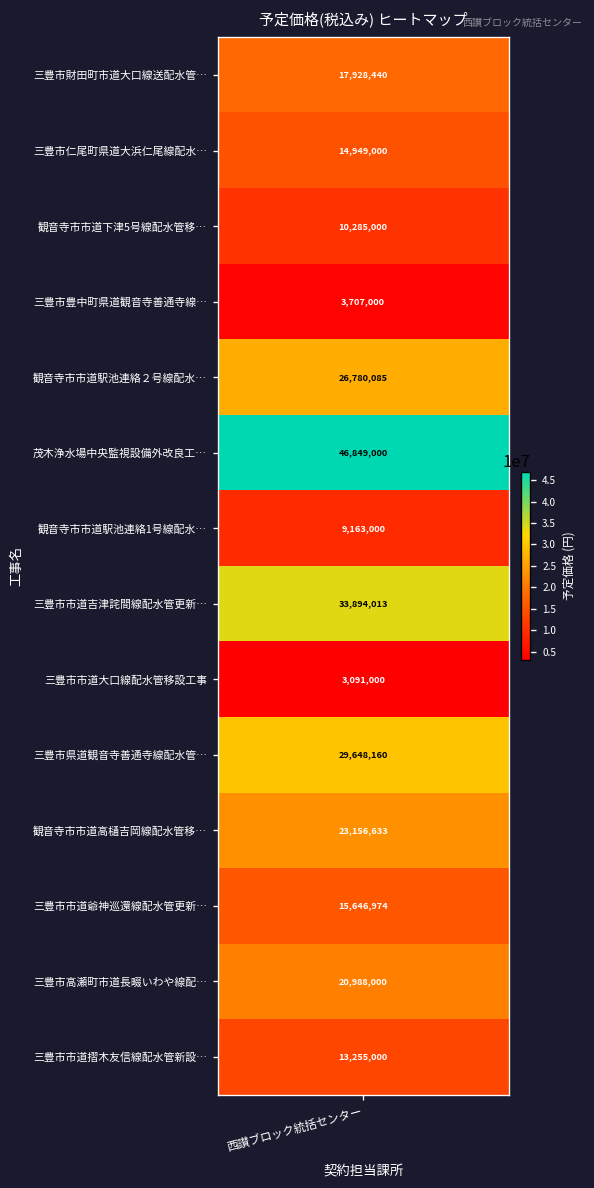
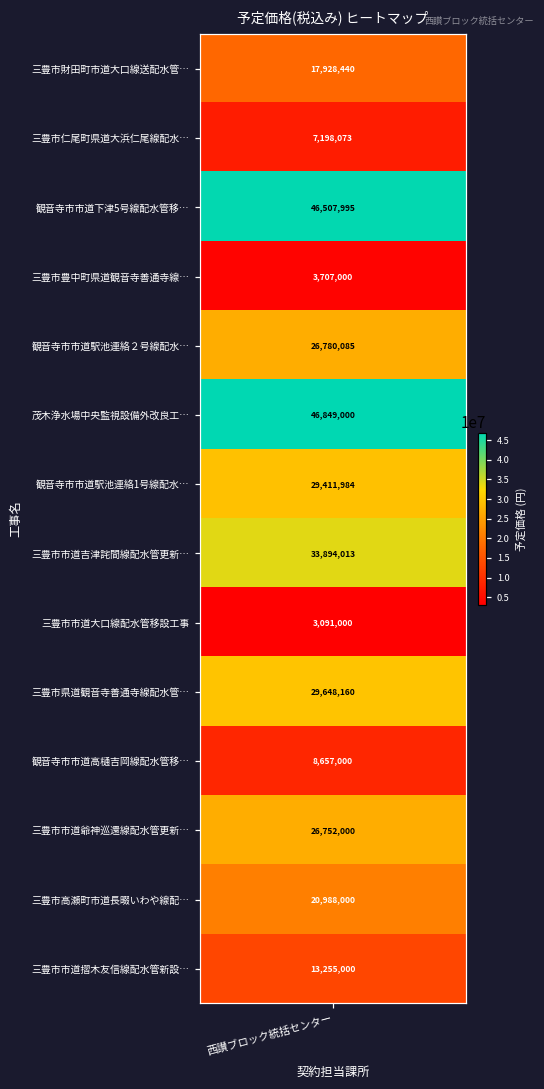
  {
    "三豊市財田町市道大口線送配水管…": {
      "西讃ブロック統括センター": "17,928,440"
    },
    "三豊市仁尾町県道大浜仁尾線配水…": {
-     "西讃ブロック統括センター": "14,949,000"
+     "西讃ブロック統括センター": "7,198,073"
    },
    "観音寺市市道下津5号線配水管移…": {
-     "西讃ブロック統括センター": "10,285,000"
+     "西讃ブロック統括センター": "46,507,995"
    },
    "三豊市豊中町県道観音寺善通寺線…": {
      "西讃ブロック統括センター": "3,707,000"
    },
    "観音寺市市道駅池連絡２号線配水…": {
      "西讃ブロック統括センター": "26,780,085"
    },
    "茂木浄水場中央監視設備外改良工…": {
      "西讃ブロック統括センター": "46,849,000"
    },
    "観音寺市市道駅池連絡1号線配水…": {
-     "西讃ブロック統括センター": "9,163,000"
+     "西讃ブロック統括センター": "29,411,984"
    },
    "三豊市市道吉津詫間線配水管更新…": {
      "西讃ブロック統括センター": "33,894,013"
    },
    "三豊市市道大口線配水管移設工事": {
      "西讃ブロック統括センター": "3,091,000"
    },
    "三豊市県道観音寺善通寺線配水管…": {
      "西讃ブロック統括センター": "29,648,160"
    },
    "観音寺市市道高樋吉岡線配水管移…": {
-     "西讃ブロック統括センター": "23,156,633"
+     "西讃ブロック統括センター": "8,657,000"
    },
    "三豊市市道爺神巡還線配水管更新…": {
-     "西讃ブロック統括センター": "15,646,974"
+     "西讃ブロック統括センター": "26,752,000"
    },
    "三豊市高瀬町市道長畷いわや線配…": {
      "西讃ブロック統括センター": "20,988,000"
    },
    "三豊市市道摺木友信線配水管新設…": {
      "西讃ブロック統括センター": "13,255,000"
    }
  }
